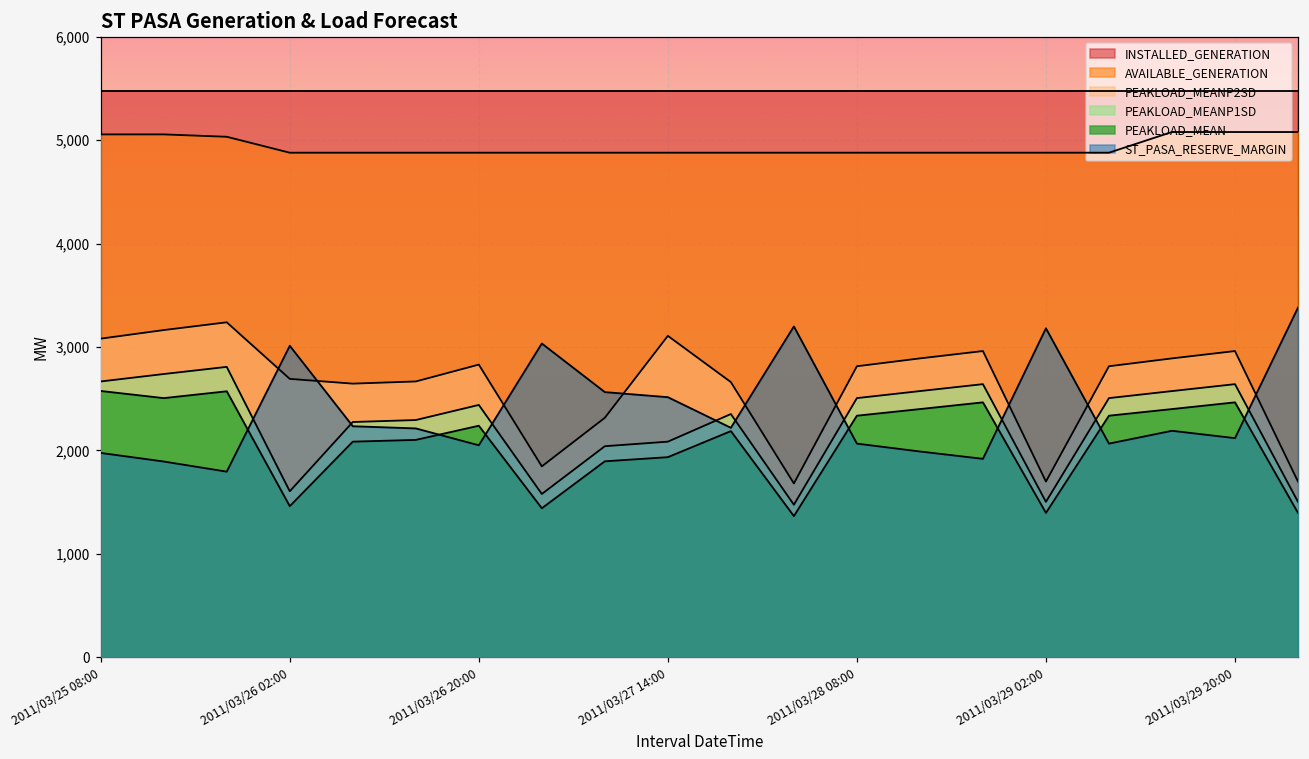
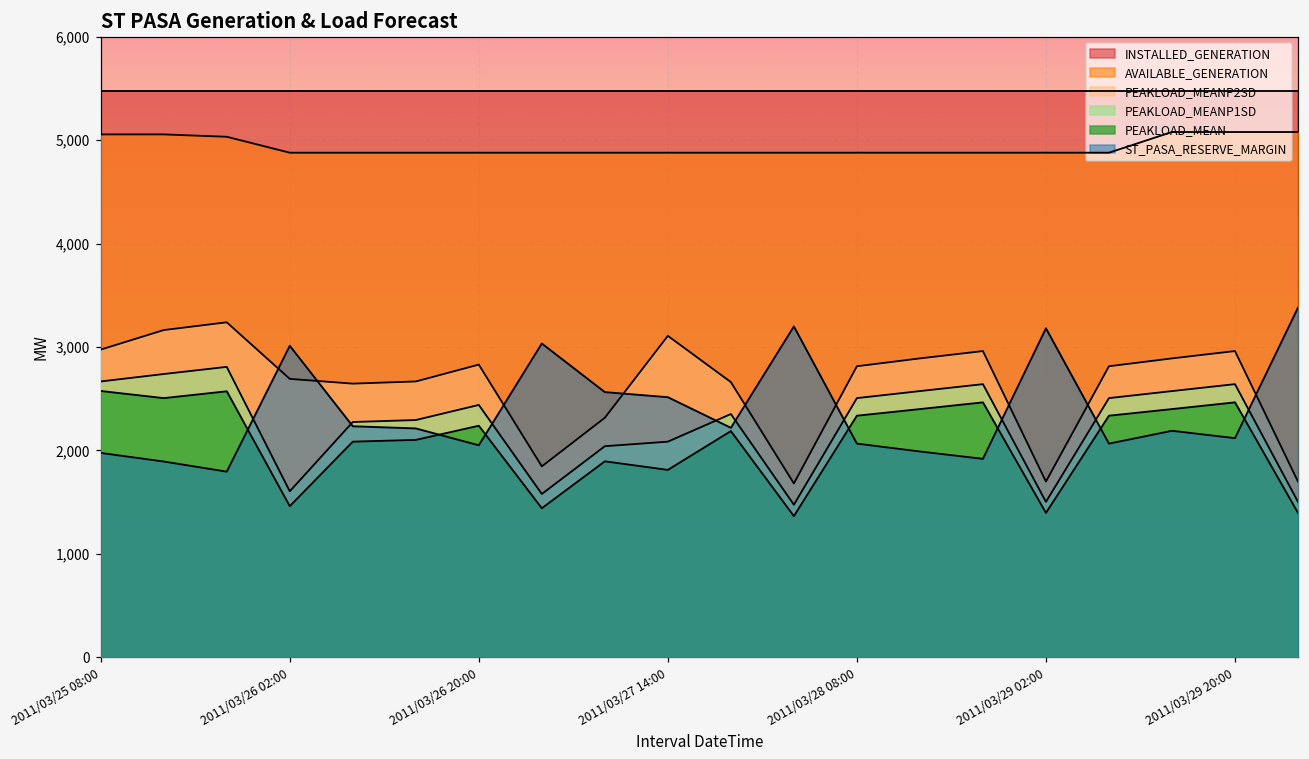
  {
    "INSTALLED_GENERATION": {
      "2011/03/25 08:00": "5,500",
      "2011/03/26 02:00": "5,500",
      "2011/03/26 20:00": "5,500",
      "2011/03/27 14:00": "5,500",
      "2011/03/28 08:00": "5,500",
      "2011/03/29 02:00": "5,500"
    },
    "AVAILABLE_GENERATION": {
      "2011/03/25 08:00": "5,100",
      "2011/03/26 02:00": "4,900",
      "2011/03/26 20:00": "4,900",
      "2011/03/27 14:00": "4,900",
      "2011/03/28 08:00": "4,900",
      "2011/03/29 02:00": "4,900"
    },
    "PEAKLOAD_MEANP2SD": {
-     "2011/03/25 08:00": "3,100",
+     "2011/03/25 08:00": "3,000",
      "2011/03/26 02:00": "2,700",
      "2011/03/26 20:00": "2,800",
      "2011/03/27 14:00": "3,100",
      "2011/03/28 08:00": "2,800",
      "2011/03/29 02:00": "1,700",
      "2011/03/29 20:00": "3,000"
    },
    "PEAKLOAD_MEANP1SD": {
      "2011/03/25 08:00": "2,700",
      "2011/03/26 02:00": "1,600",
      "2011/03/26 20:00": "2,400",
      "2011/03/27 14:00": "2,100",
      "2011/03/28 08:00": "2,500",
      "2011/03/29 02:00": "1,500",
      "2011/03/29 20:00": "2,600"
    },
    "PEAKLOAD_MEAN": {
      "2011/03/25 08:00": "2,600",
      "2011/03/26 02:00": "1,500",
      "2011/03/26 20:00": "2,200",
-     "2011/03/27 14:00": "1,900",
+     "2011/03/27 14:00": "1,800",
      "2011/03/28 08:00": "2,300",
      "2011/03/29 02:00": "1,400",
      "2011/03/29 20:00": "2,500"
    },
    "ST_PASA_RESERVE_MARGIN": {
      "2011/03/25 08:00": "2,000",
      "2011/03/26 02:00": "3,000",
      "2011/03/26 20:00": "2,000",
      "2011/03/27 14:00": "2,500",
      "2011/03/28 08:00": "2,100",
      "2011/03/29 02:00": "3,200",
      "2011/03/29 20:00": "2,100"
    }
  }
